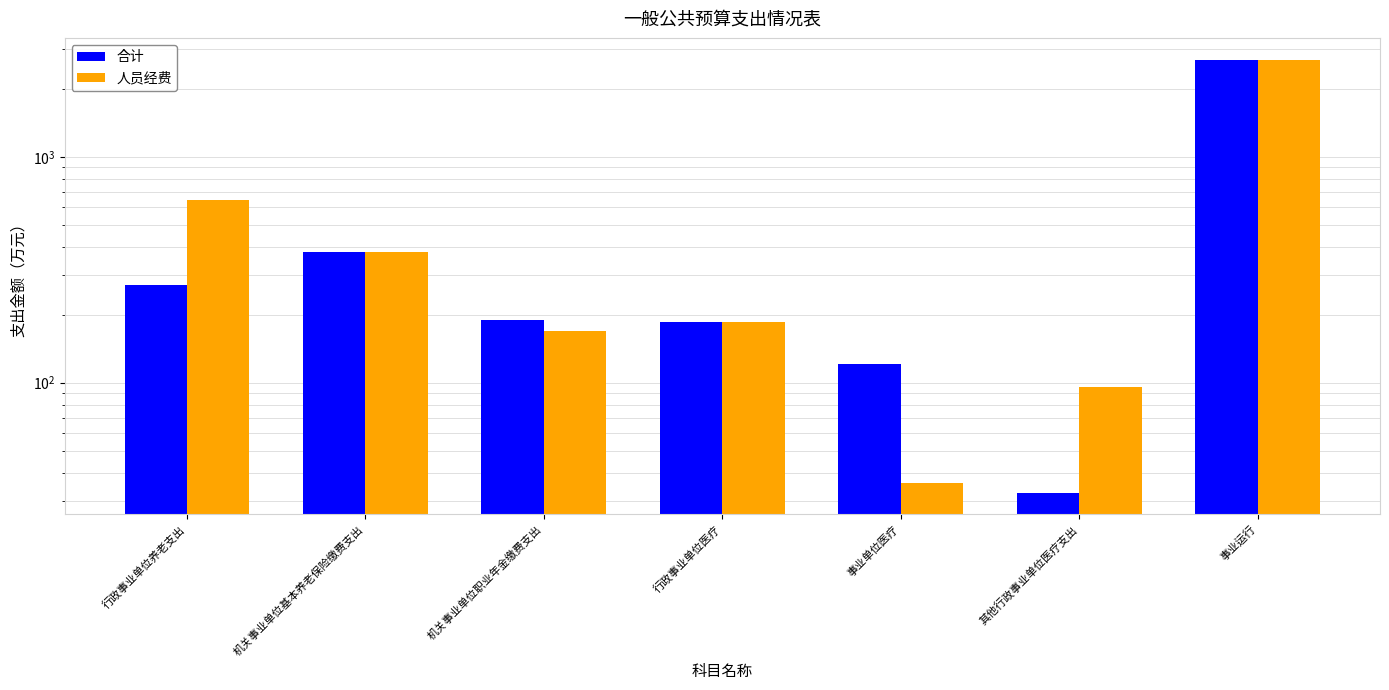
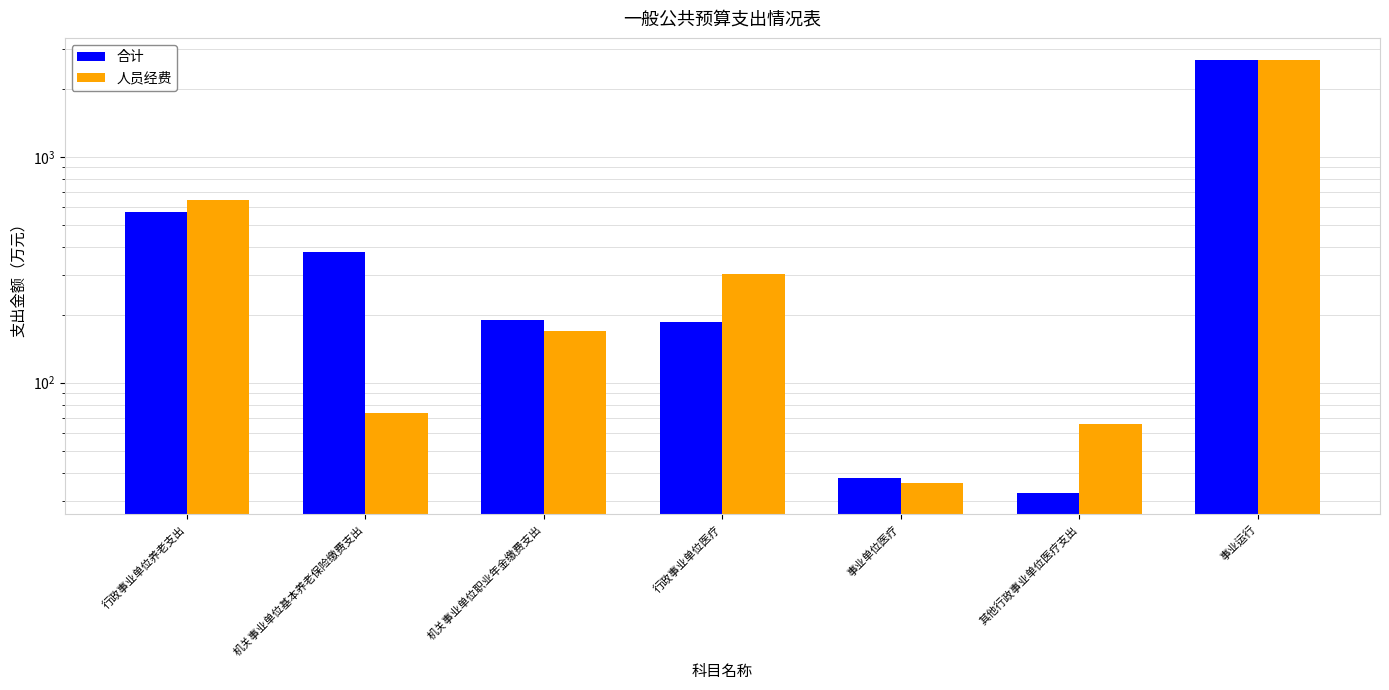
  {
    "合计": {
-     "行政事业单位养老支出": 270,
+     "行政事业单位养老支出": 570,
      "机关事业单位基本养老保险缴费支出": 380,
      "机关事业单位职业年金缴费支出": 190,
      "行政事业单位医疗": 190,
-     "事业单位医疗": 120,
+     "事业单位医疗": 38,
      "其他行政事业单位医疗支出": 33,
      "事业运行": 2700
    },
    "人员经费": {
      "行政事业单位养老支出": 650,
-     "机关事业单位基本养老保险缴费支出": 380,
+     "机关事业单位基本养老保险缴费支出": 73,
      "机关事业单位职业年金缴费支出": 170,
-     "行政事业单位医疗": 190,
+     "行政事业单位医疗": 300,
      "事业单位医疗": 36,
-     "其他行政事业单位医疗支出": 96,
+     "其他行政事业单位医疗支出": 65,
      "事业运行": 2700
    }
  }
